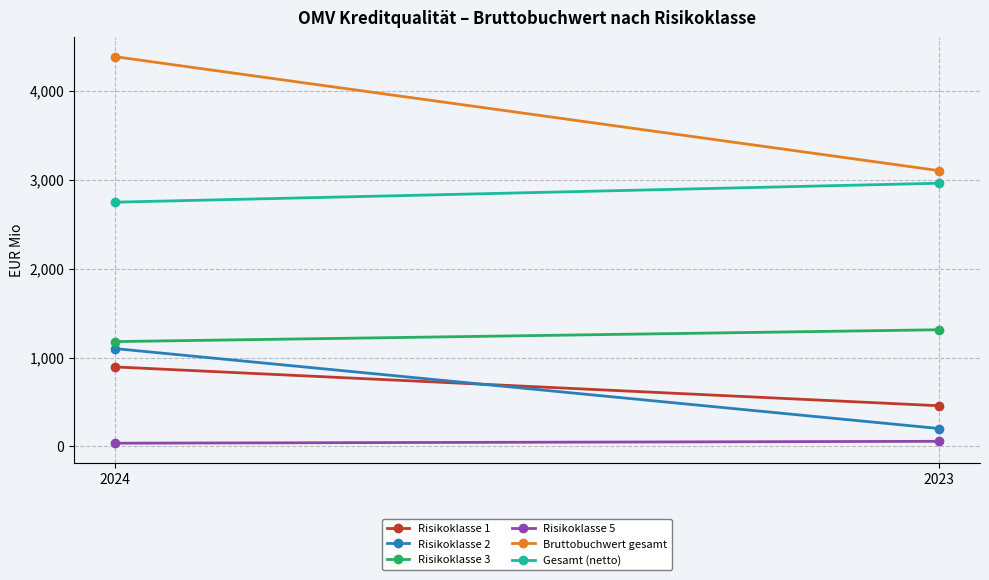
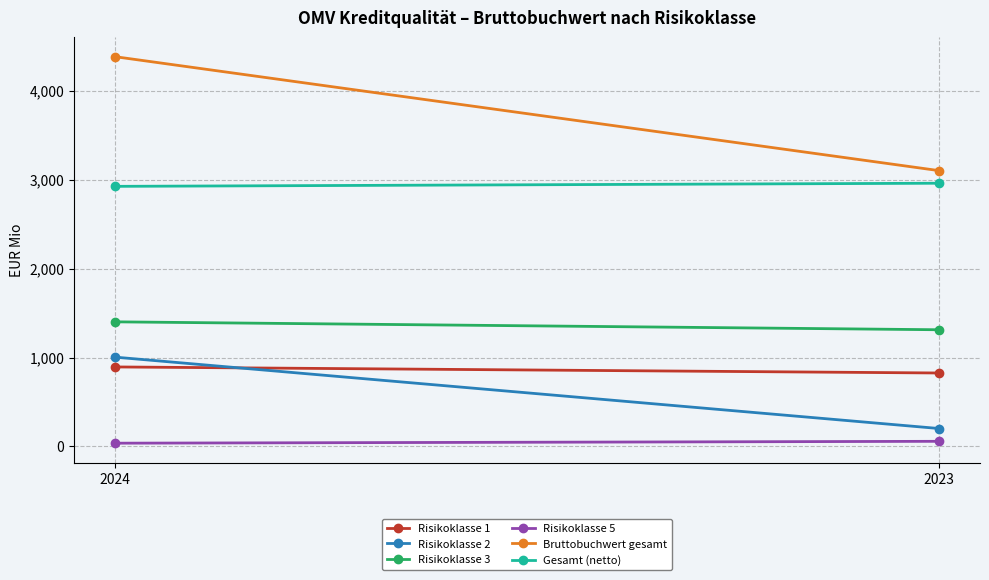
  {
    "Risikoklasse 1": {
      "2024": "900",
-     "2023": "500"
+     "2023": "800"
    },
    "Risikoklasse 2": {
-     "2024": "1,100",
+     "2024": "1,000",
      "2023": "200"
    },
    "Risikoklasse 3": {
-     "2024": "1,200",
+     "2024": "1,400",
      "2023": "1,300"
    },
    "Risikoklasse 5": {
      "2024": "0",
      "2023": "100"
    },
    "Bruttobuchwert gesamt": {
      "2024": "4,400",
      "2023": "3,100"
    },
    "Gesamt (netto)": {
-     "2024": "2,700",
+     "2024": "2,900",
      "2023": "3,000"
    }
  }
